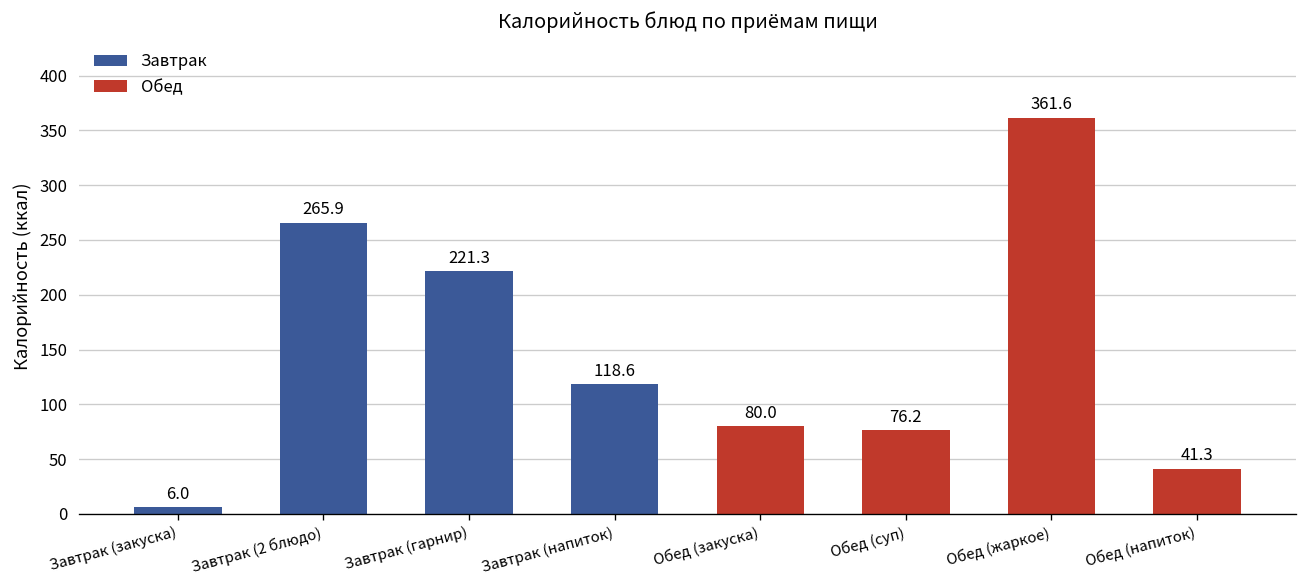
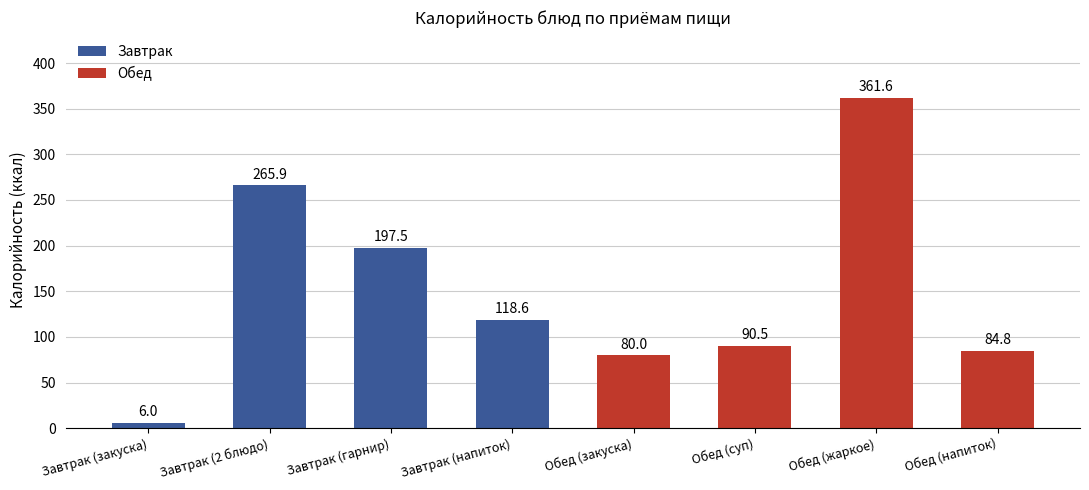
  {
    "Завтрак (закуска)": 6.0,
    "Завтрак (2 блюдо)": 265.9,
-   "Завтрак (гарнир)": 221.3,
+   "Завтрак (гарнир)": 197.5,
    "Завтрак (напиток)": 118.6,
    "Обед (закуска)": 80.0,
-   "Обед (суп)": 76.2,
+   "Обед (суп)": 90.5,
    "Обед (жаркое)": 361.6,
-   "Обед (напиток)": 41.3
+   "Обед (напиток)": 84.8
  }
